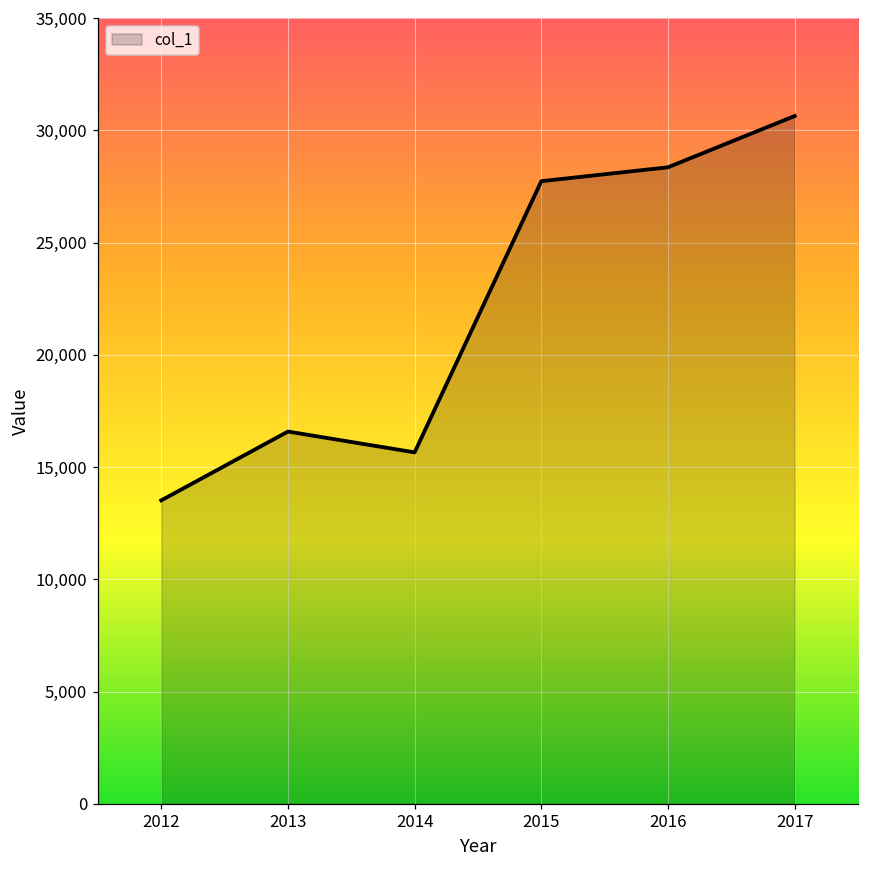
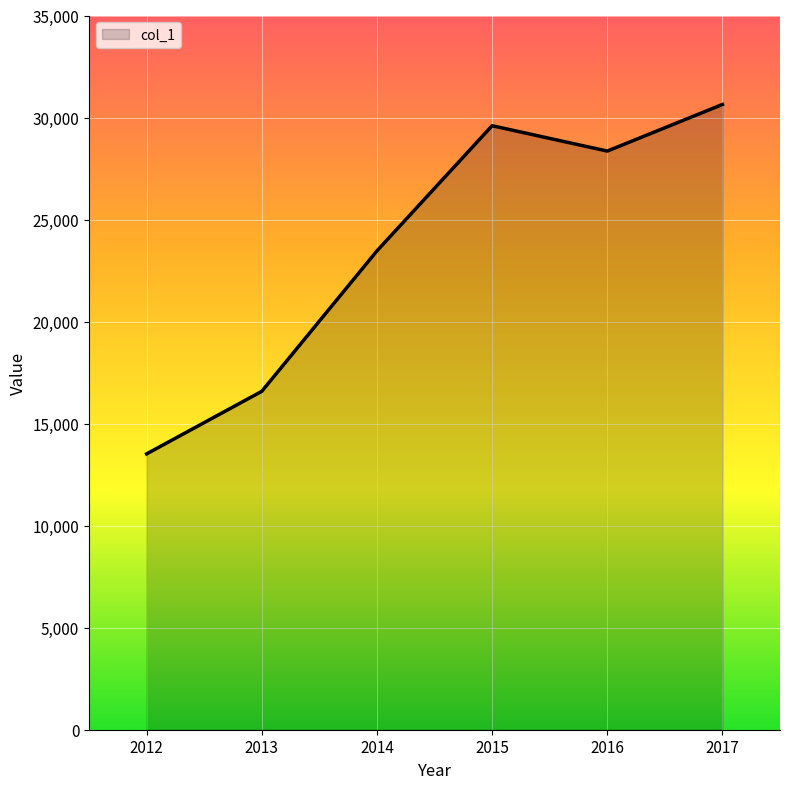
  {
    "2012": "13,500",
    "2013": "16,600",
-   "2014": "15,700",
-   "2015": "27,700",
+   "2014": "23,500",
+   "2015": "29,600",
    "2016": "28,400",
    "2017": "30,600"
  }
